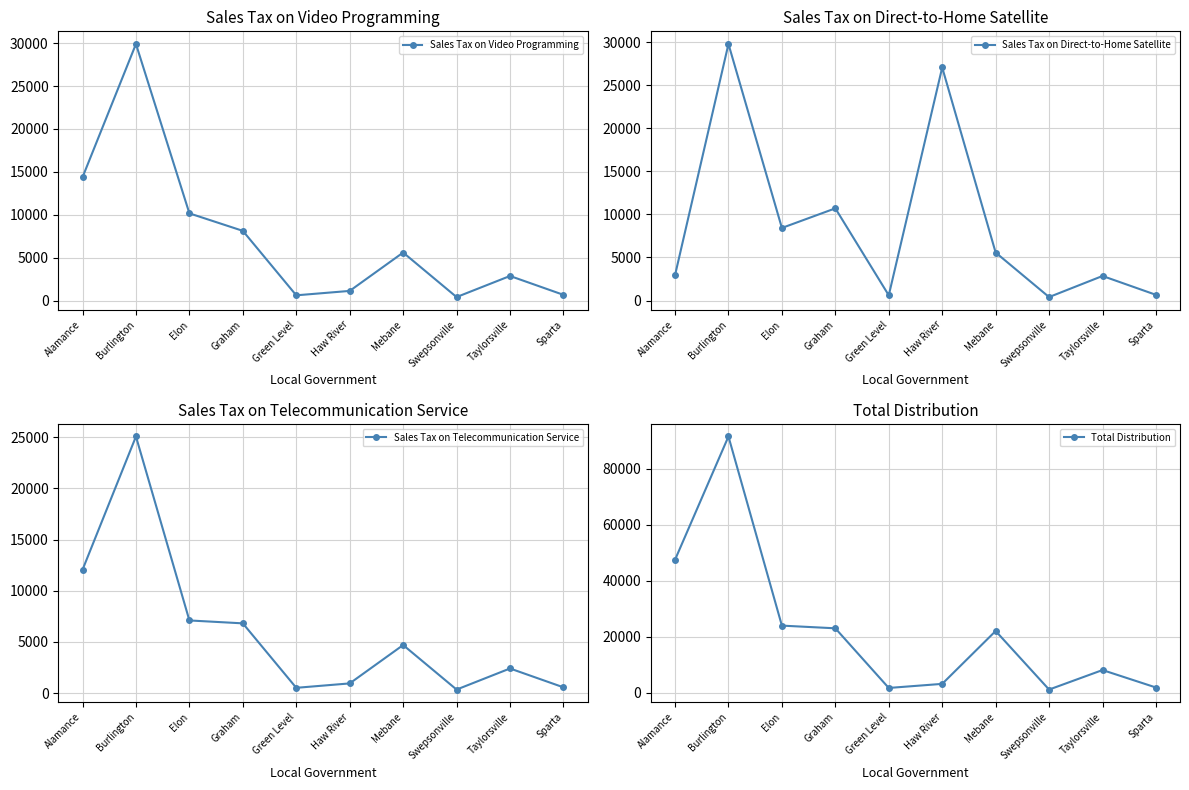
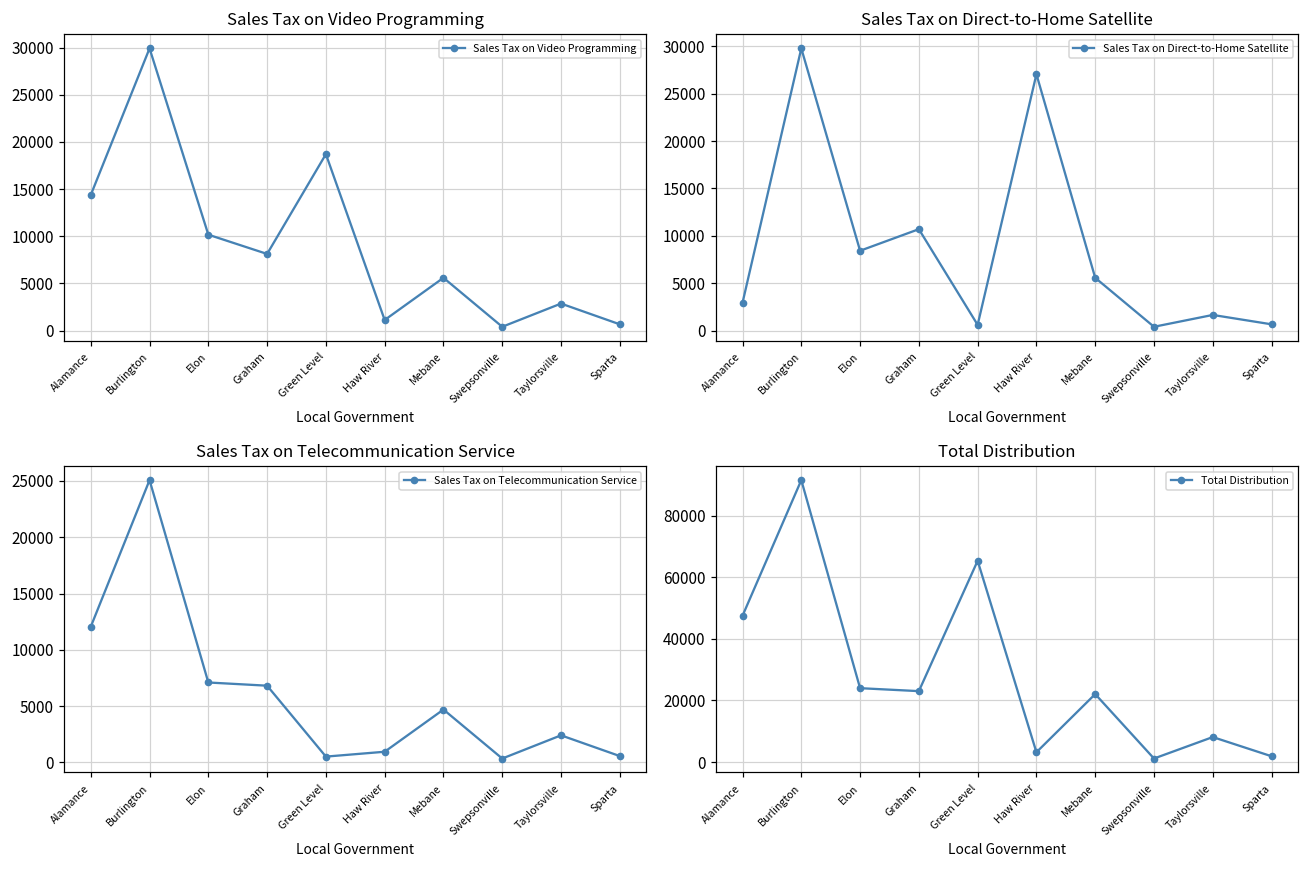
  {
    "Sales Tax on Video Programming": {
      "Alamance": 14000,
      "Burlington": 30000,
      "Elon": 10000,
      "Graham": 8000,
-     "Green Level": 1000,
+     "Green Level": 19000,
      "Haw River": 1000,
      "Mebane": 6000,
      "Swepsonville": 0,
      "Taylorsville": 3000,
      "Sparta": 1000
    },
    "Sales Tax on Direct-to-Home Satellite": {
      "Alamance": 3000,
      "Burlington": 30000,
      "Elon": 8000,
      "Graham": 11000,
      "Green Level": 1000,
      "Haw River": 27000,
      "Mebane": 6000,
      "Swepsonville": 0,
-     "Taylorsville": 3000,
+     "Taylorsville": 2000,
      "Sparta": 1000
    },
    "Sales Tax on Telecommunication Service": {
      "Alamance": 12100,
      "Burlington": 25100,
      "Elon": 7100,
      "Graham": 6800,
      "Green Level": 500,
      "Haw River": 900,
      "Mebane": 4700,
      "Swepsonville": 300,
      "Taylorsville": 2400,
      "Sparta": 600
    },
    "Total Distribution": {
      "Alamance": 47000,
      "Burlington": 92000,
      "Elon": 24000,
      "Graham": 23000,
-     "Green Level": 2000,
+     "Green Level": 65000,
      "Haw River": 3000,
      "Mebane": 22000,
      "Swepsonville": 1000,
      "Taylorsville": 8000,
      "Sparta": 2000
    }
  }
